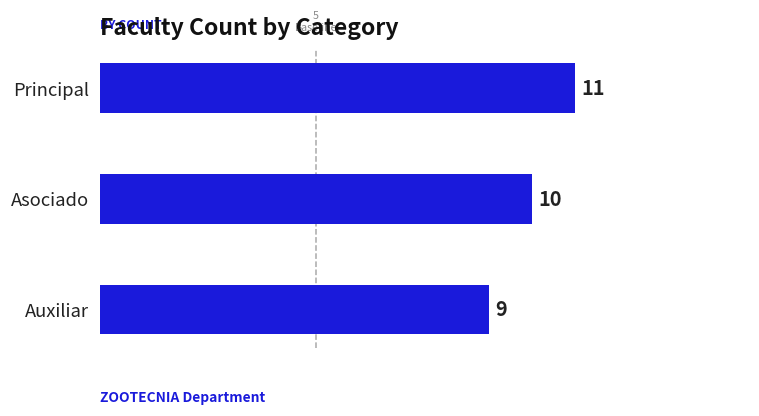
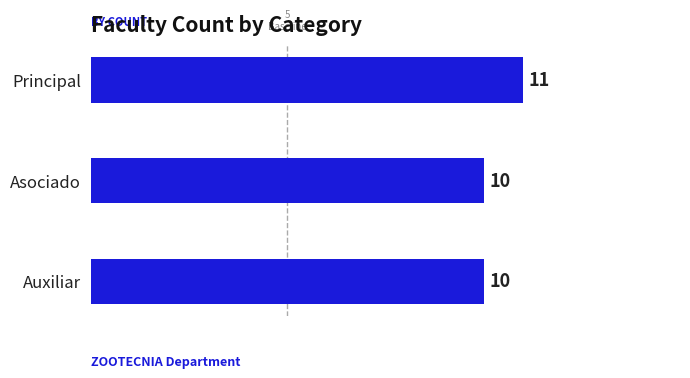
  {
    "Principal": 11,
    "Asociado": 10,
-   "Auxiliar": 9
+   "Auxiliar": 10
  }
